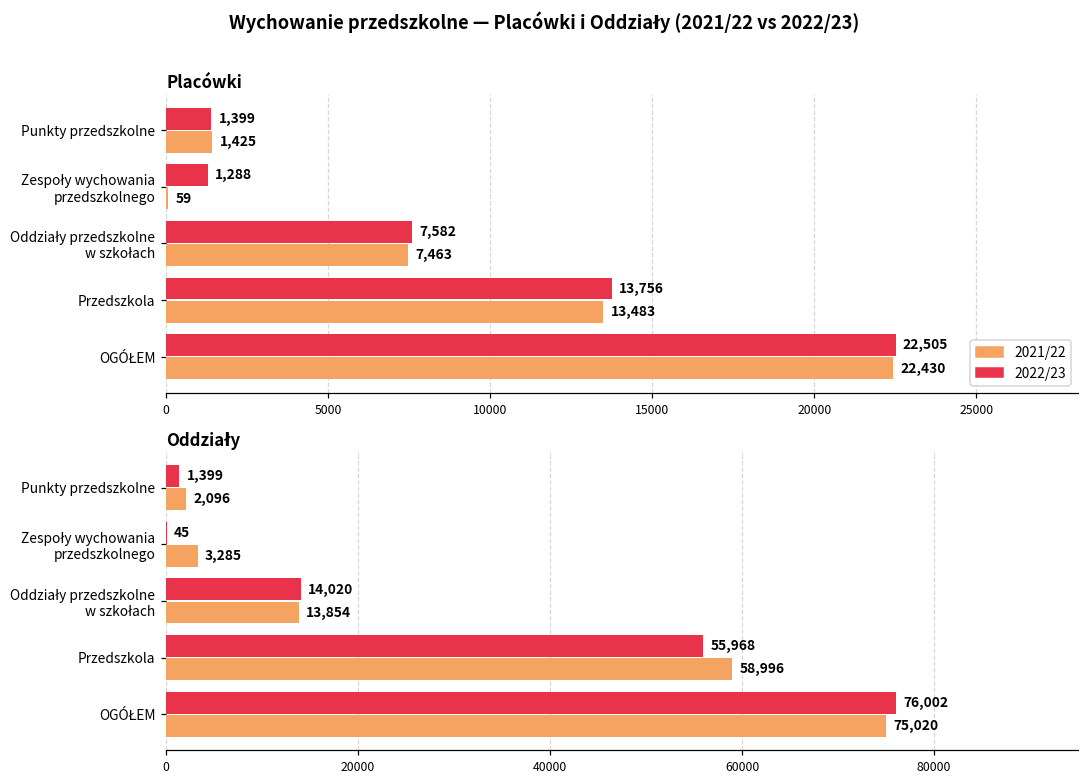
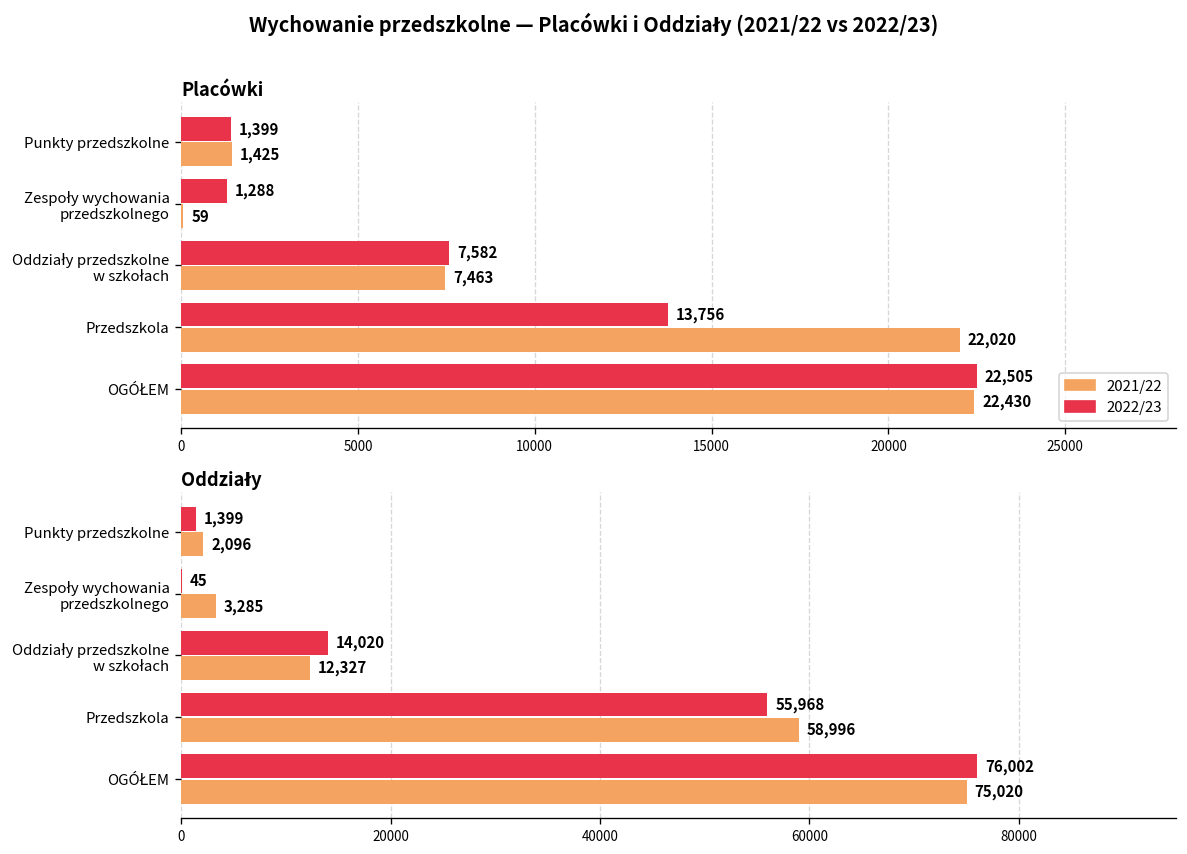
  {
    "Placówki": {
      "2021/22": {
        "Punkty przedszkolne": "1,425",
        "Zespoły wychowania przedszkolnego": "59",
        "Oddziały przedszkolne w szkołach": "7,463",
-       "Przedszkola": "13,483",
+       "Przedszkola": "22,020",
        "OGÓŁEM": "22,430"
      },
      "2022/23": {
        "Punkty przedszkolne": "1,399",
        "Zespoły wychowania przedszkolnego": "1,288",
        "Oddziały przedszkolne w szkołach": "7,582",
        "Przedszkola": "13,756",
        "OGÓŁEM": "22,505"
      }
    },
    "Oddziały": {
      "2021/22": {
        "Punkty przedszkolne": "2,096",
        "Zespoły wychowania przedszkolnego": "3,285",
-       "Oddziały przedszkolne w szkołach": "13,854",
+       "Oddziały przedszkolne w szkołach": "12,327",
        "Przedszkola": "58,996",
        "OGÓŁEM": "75,020"
      },
      "2022/23": {
        "Punkty przedszkolne": "1,399",
        "Zespoły wychowania przedszkolnego": "45",
        "Oddziały przedszkolne w szkołach": "14,020",
        "Przedszkola": "55,968",
        "OGÓŁEM": "76,002"
      }
    }
  }
